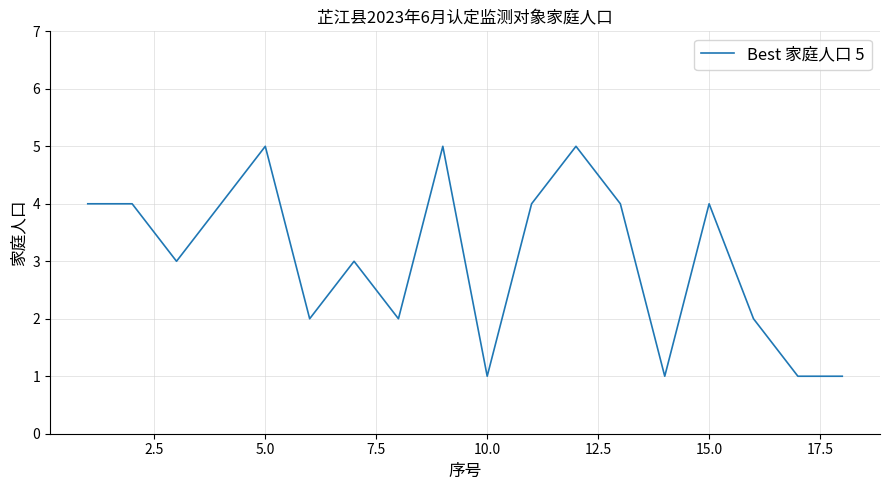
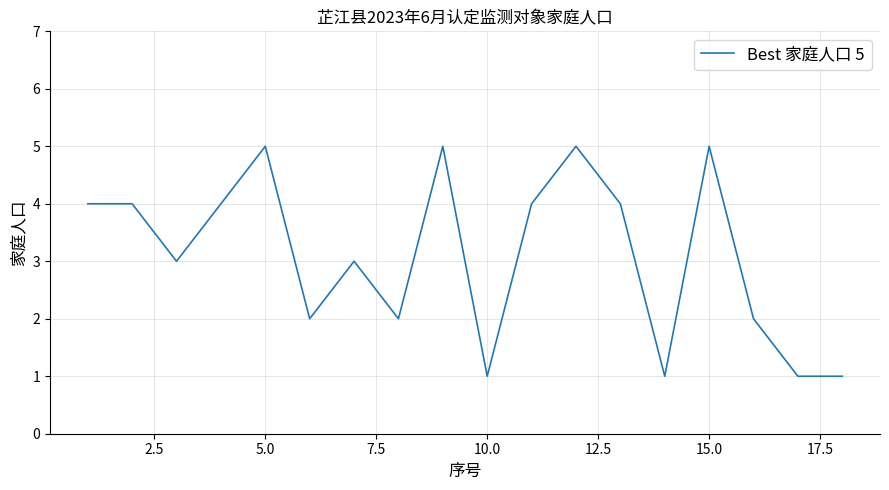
  {
    "5.0": 5,
    "10.0": 1,
-   "15.0": 4
+   "15.0": 5
  }
